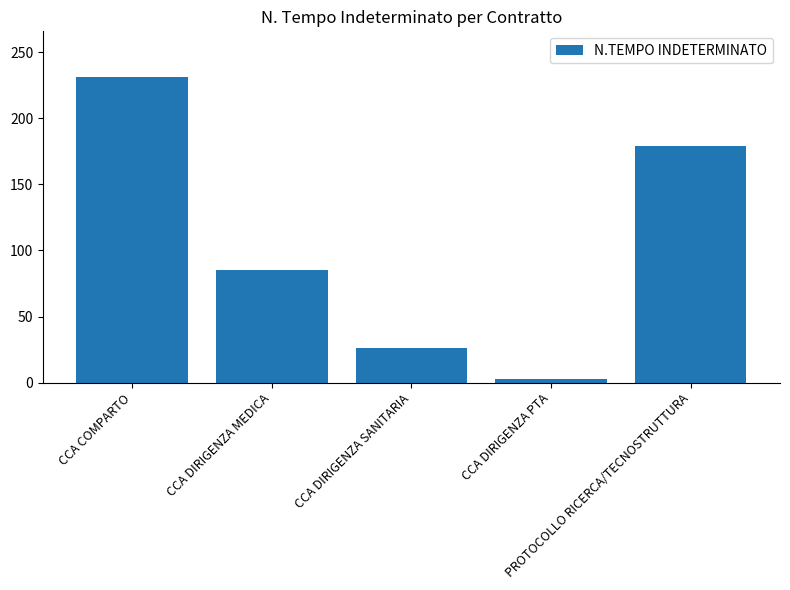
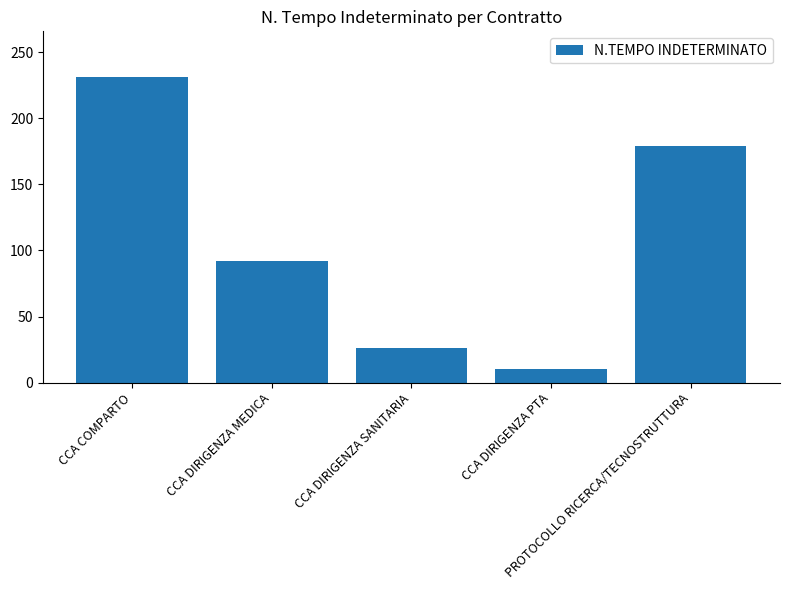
  {
    "CCA COMPARTO": 231,
-   "CCA DIRIGENZA MEDICA": 85,
+   "CCA DIRIGENZA MEDICA": 92,
    "CCA DIRIGENZA SANITARIA": 26,
-   "CCA DIRIGENZA PTA": 3,
+   "CCA DIRIGENZA PTA": 10,
    "PROTOCOLLO RICERCA/TECNOSTRUTTURA": 179
  }
